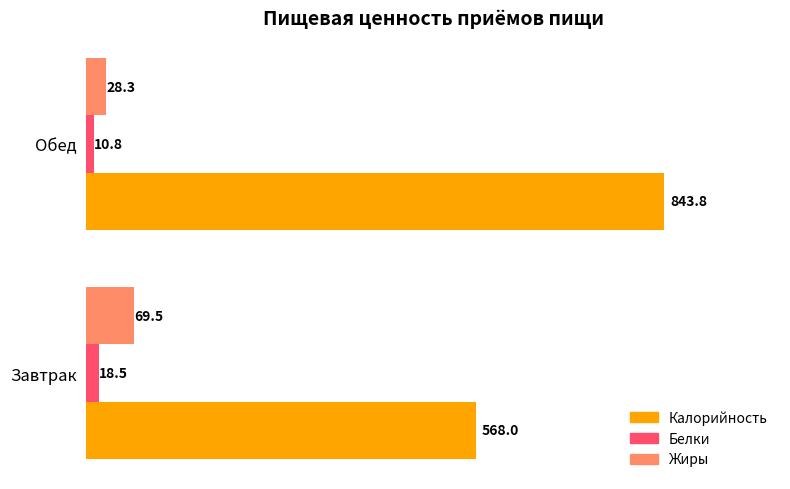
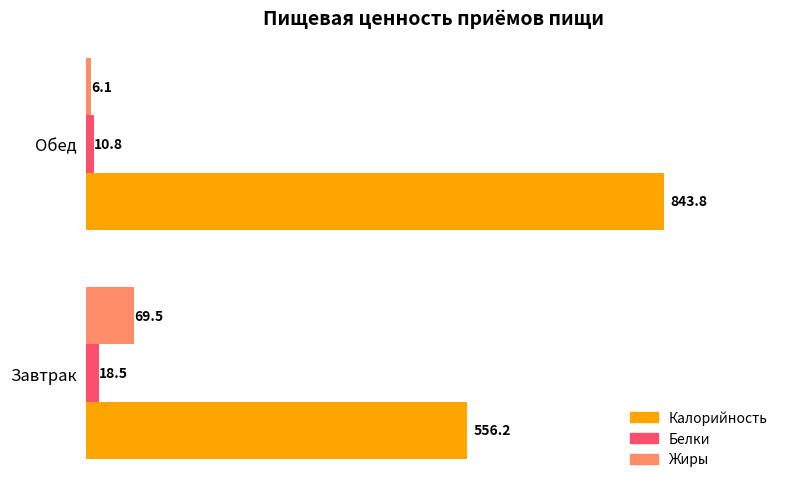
  {
    "Калорийность": {
      "Обед": 843.8,
-     "Завтрак": 568.0
+     "Завтрак": 556.2
    },
    "Белки": {
      "Обед": 10.8,
      "Завтрак": 18.5
    },
    "Жиры": {
-     "Обед": 28.3,
+     "Обед": 6.1,
      "Завтрак": 69.5
    }
  }
